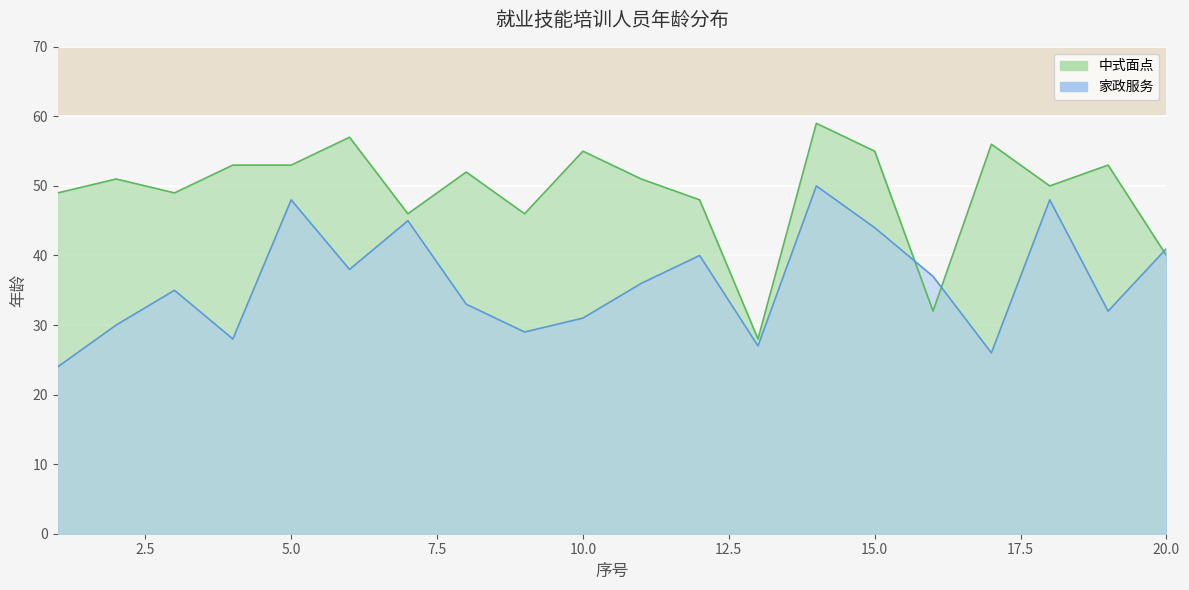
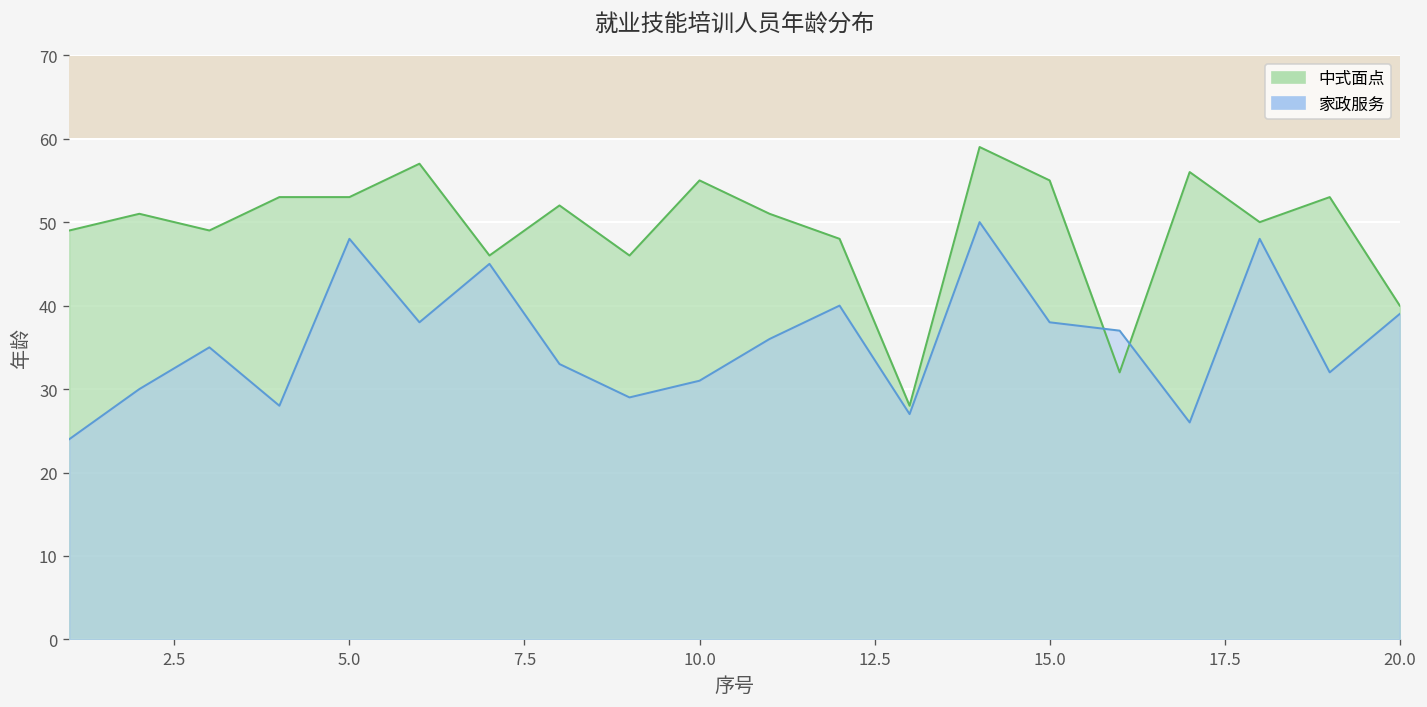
  {
    "中式面点": {
      "5.0": 53,
      "10.0": 55,
      "15.0": 55,
      "20.0": 40
    },
    "家政服务": {
      "5.0": 48,
      "10.0": 31,
-     "15.0": 44,
-     "20.0": 41
+     "15.0": 38,
+     "20.0": 39
    }
  }
